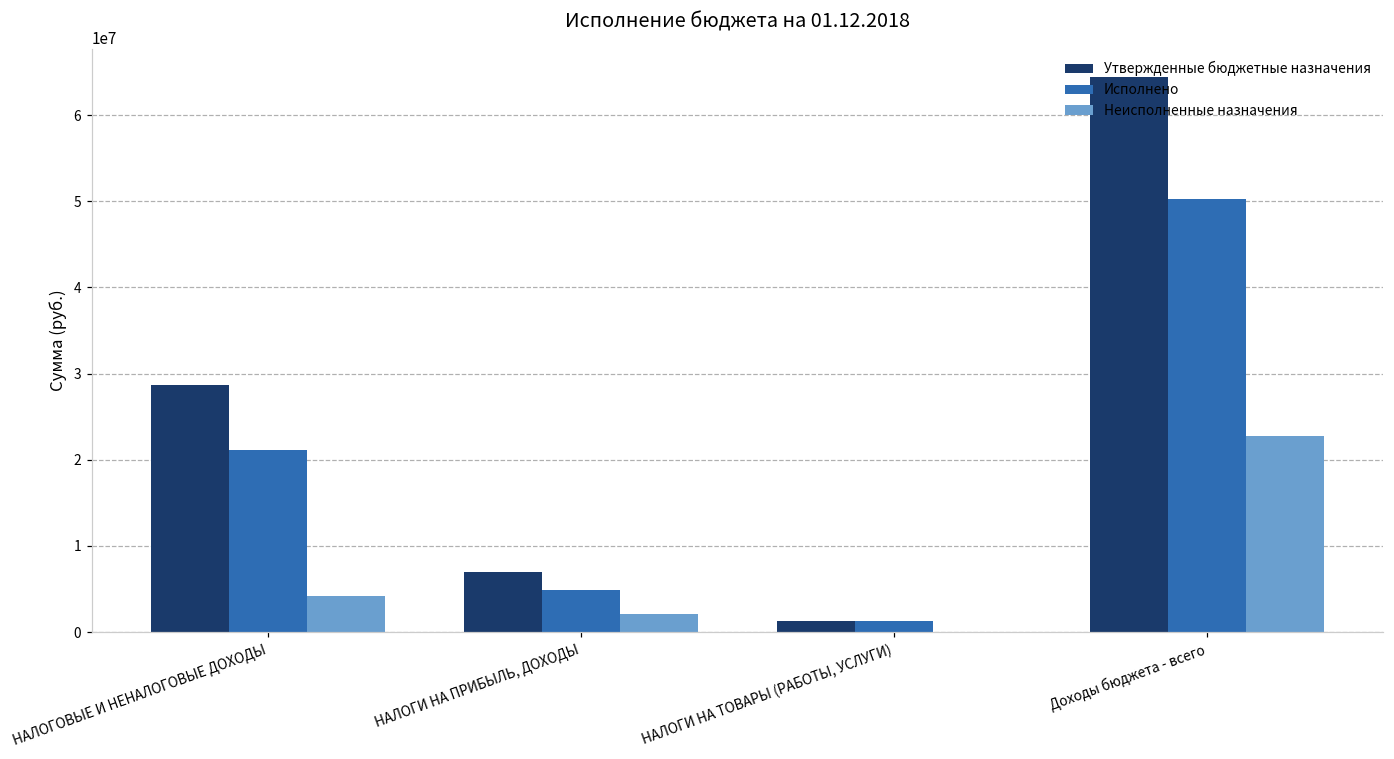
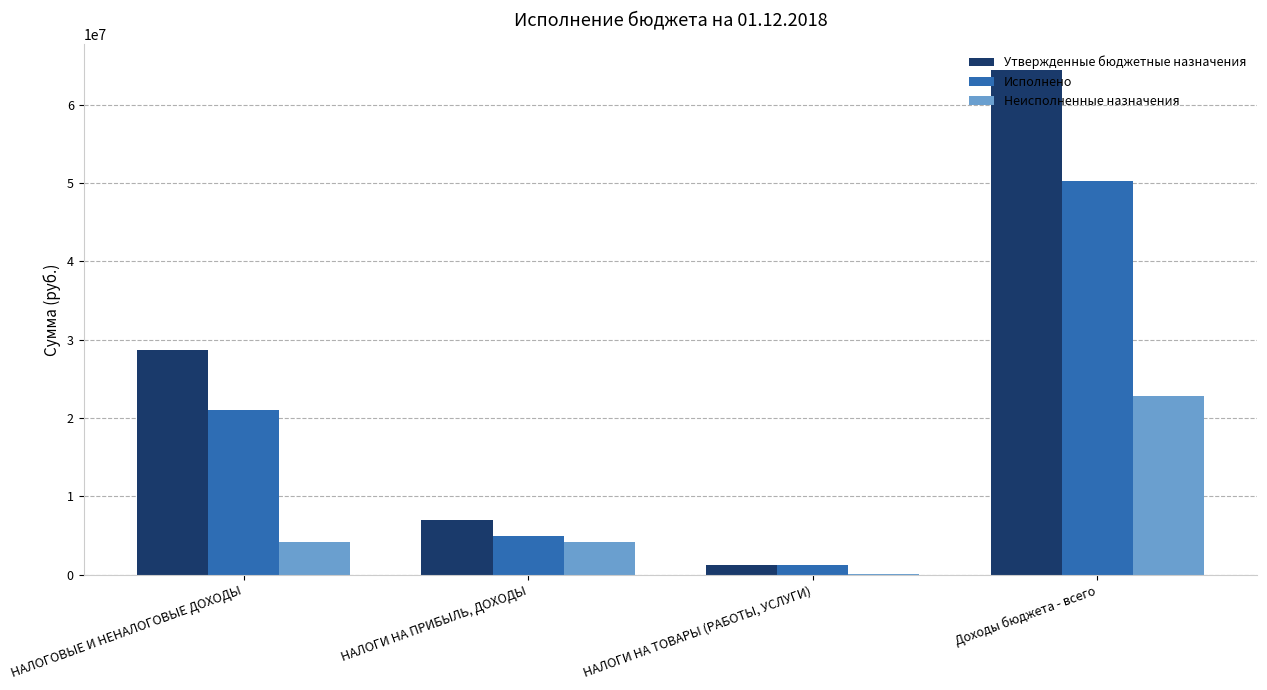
  {
    "Утвержденные бюджетные назначения": {
      "НАЛОГОВЫЕ И НЕНАЛОГОВЫЕ ДОХОДЫ": 29000000,
      "НАЛОГИ НА ПРИБЫЛЬ, ДОХОДЫ": 7000000,
      "НАЛОГИ НА ТОВАРЫ (РАБОТЫ, УСЛУГИ)": 1000000,
      "Доходы бюджета - всего": 64000000
    },
    "Исполнено": {
      "НАЛОГОВЫЕ И НЕНАЛОГОВЫЕ ДОХОДЫ": 21000000,
      "НАЛОГИ НА ПРИБЫЛЬ, ДОХОДЫ": 5000000,
      "НАЛОГИ НА ТОВАРЫ (РАБОТЫ, УСЛУГИ)": 1000000,
      "Доходы бюджета - всего": 50000000
    },
    "Неисполненные назначения": {
      "НАЛОГОВЫЕ И НЕНАЛОГОВЫЕ ДОХОДЫ": 4000000,
-     "НАЛОГИ НА ПРИБЫЛЬ, ДОХОДЫ": 2000000,
+     "НАЛОГИ НА ПРИБЫЛЬ, ДОХОДЫ": 4000000,
      "Доходы бюджета - всего": 23000000
    }
  }
